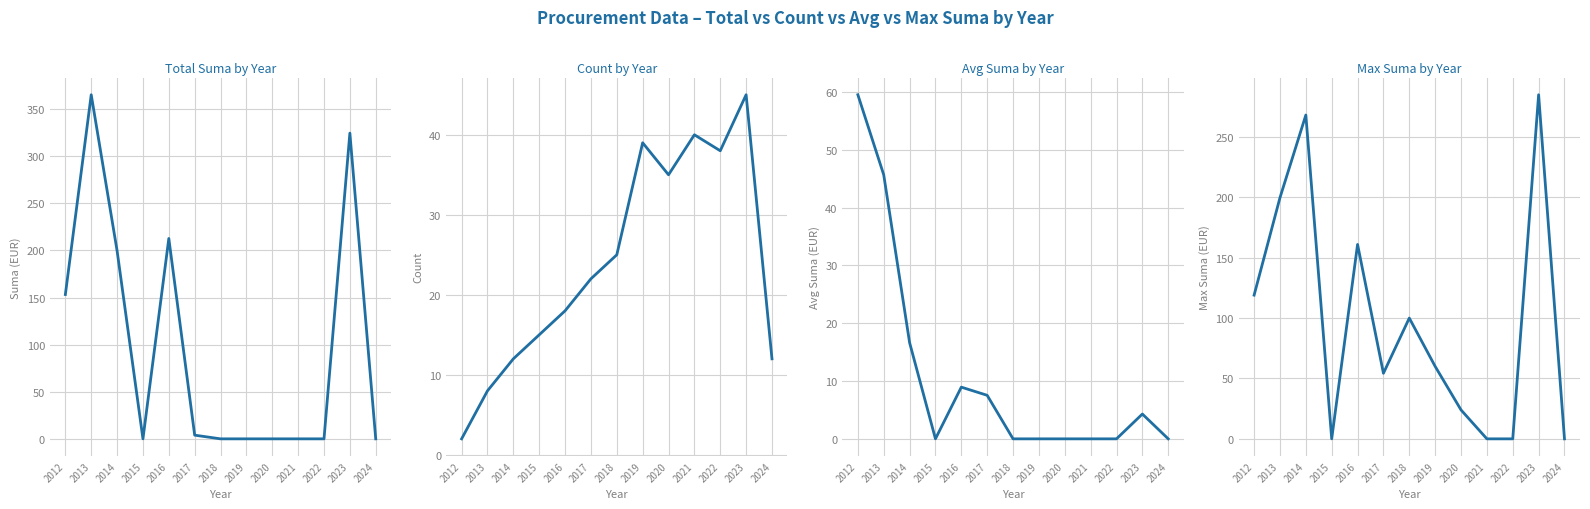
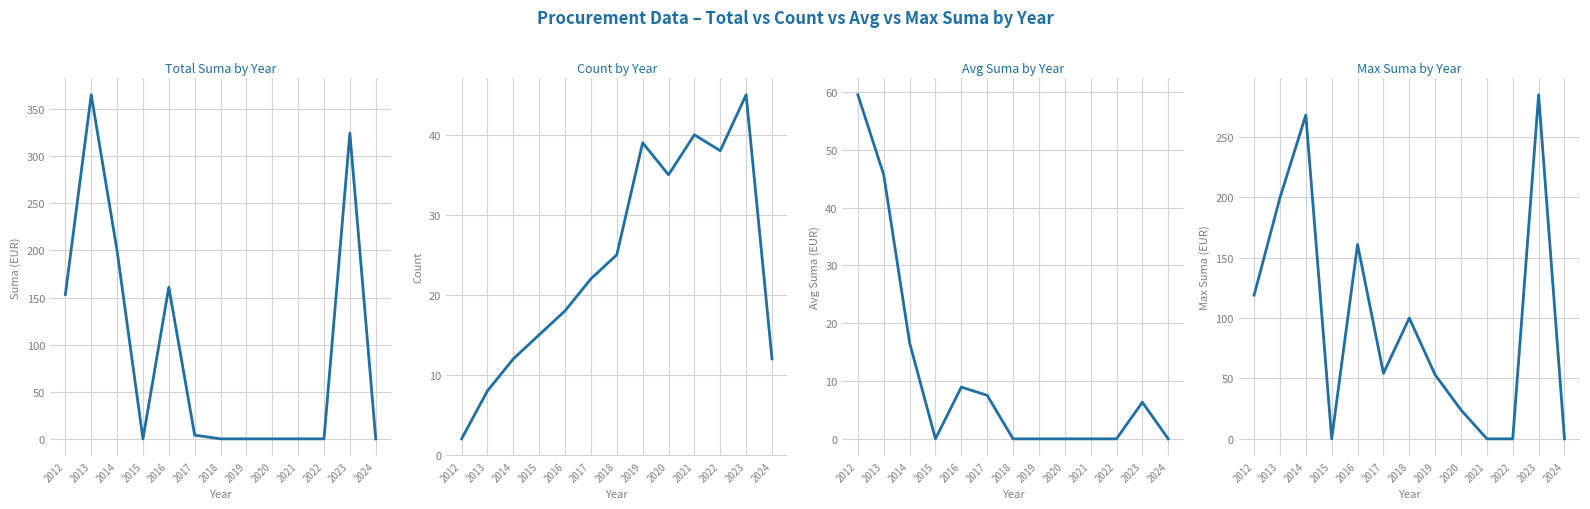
  {
    "Total Suma by Year": {
      "2012": 150,
      "2013": 370,
      "2014": 200,
      "2015": 0,
-     "2016": 210,
+     "2016": 160,
      "2017": 0,
      "2018": 0,
      "2019": 0,
      "2020": 0,
      "2021": 0,
      "2022": 0,
      "2023": 320,
      "2024": 0
    },
    "Count by Year": {
      "2012": 2,
      "2013": 8,
      "2014": 12,
      "2015": 15,
      "2016": 18,
      "2017": 22,
      "2018": 25,
      "2019": 39,
      "2020": 35,
      "2021": 40,
      "2022": 38,
      "2023": 45,
      "2024": 12
    },
    "Avg Suma by Year": {
      "2012": 60,
      "2013": 46,
      "2014": 17,
      "2015": 0,
      "2016": 9,
      "2017": 8,
      "2018": 0,
      "2019": 0,
      "2020": 0,
      "2021": 0,
      "2022": 0,
-     "2023": 4,
+     "2023": 6,
      "2024": 0
    },
    "Max Suma by Year": {
      "2012": 119,
      "2013": 200,
      "2014": 268,
      "2015": 0,
      "2016": 161,
      "2017": 54,
      "2018": 100,
-     "2019": 60,
+     "2019": 53,
      "2020": 24,
      "2021": 0,
      "2022": 0,
      "2023": 285,
      "2024": 0
    }
  }
